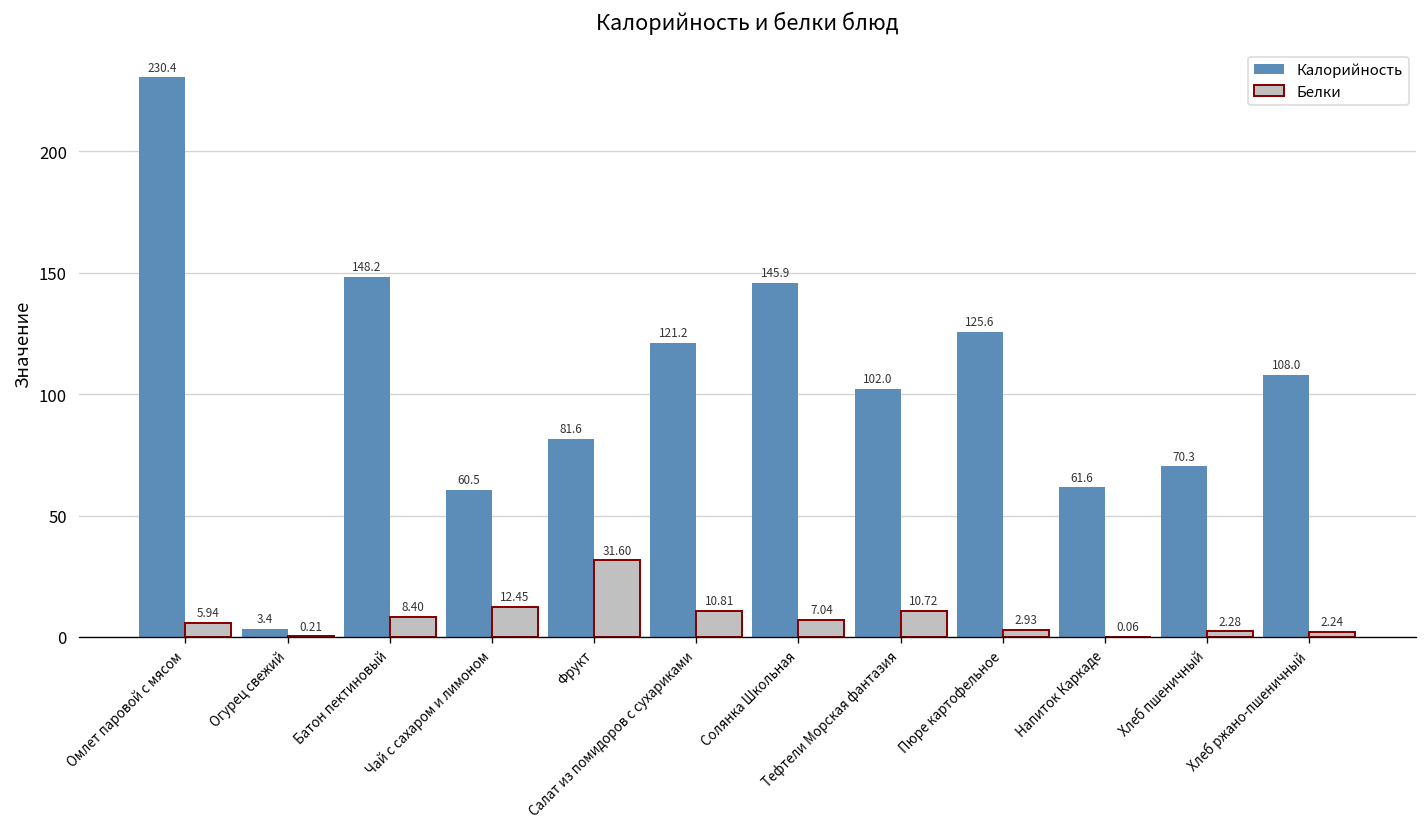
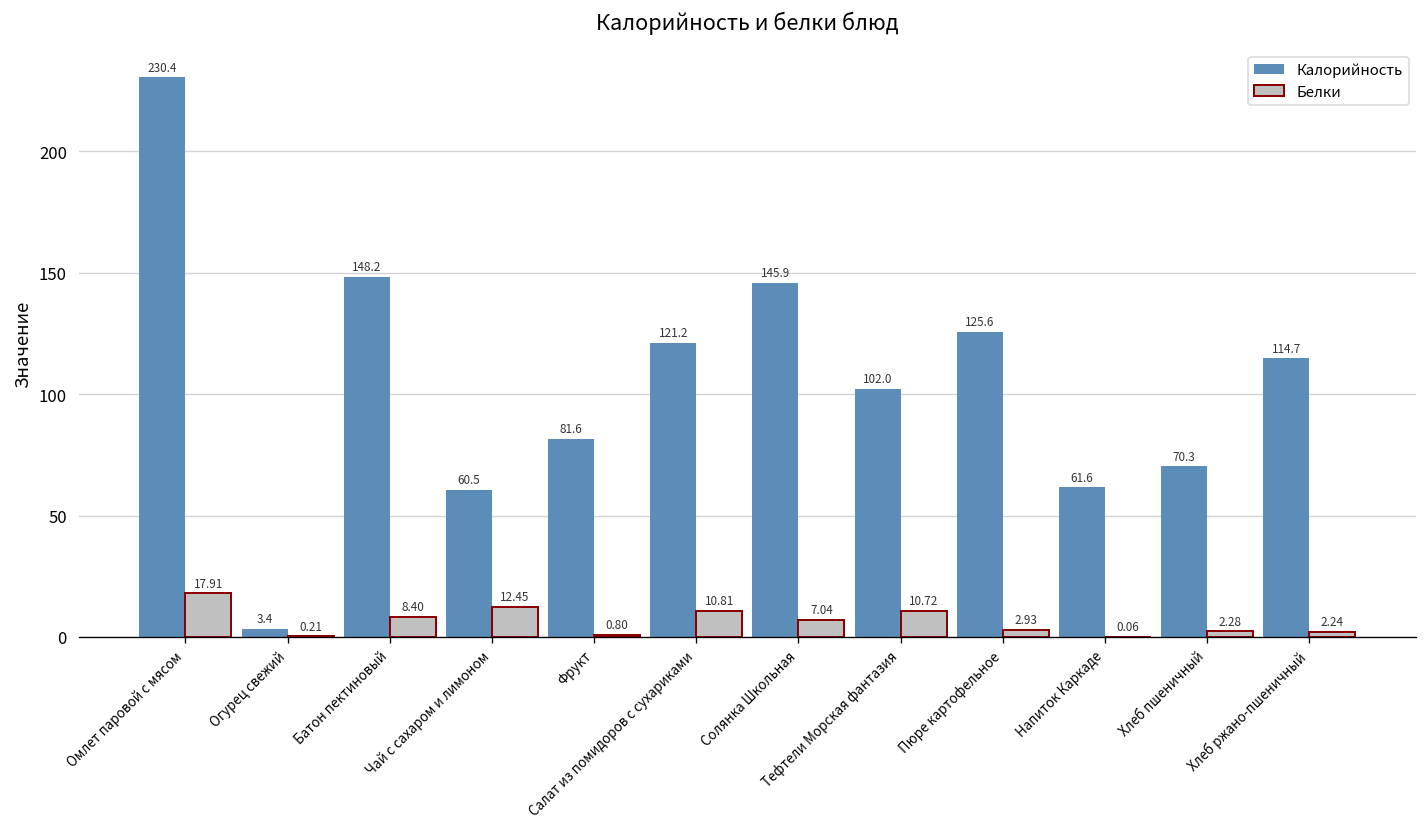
  {
    "Калорийность": {
      "Омлет паровой с мясом": 230.4,
      "Огурец свежий": 3.4,
      "Батон пектиновый": 148.2,
      "Чай с сахаром и лимоном": 60.5,
      "Фрукт": 81.6,
      "Салат из помидоров с сухариками": 121.2,
      "Солянка Школьная": 145.9,
      "Тефтели Морская фантазия": 102.0,
      "Пюре картофельное": 125.6,
      "Напиток Каркаде": 61.6,
      "Хлеб пшеничный": 70.3,
-     "Хлеб ржано-пшеничный": 108.0
+     "Хлеб ржано-пшеничный": 114.7
    },
    "Белки": {
-     "Омлет паровой с мясом": 5.94,
+     "Омлет паровой с мясом": 17.91,
      "Огурец свежий": 0.21,
      "Батон пектиновый": 8.40,
      "Чай с сахаром и лимоном": 12.45,
-     "Фрукт": 31.60,
+     "Фрукт": 0.80,
      "Салат из помидоров с сухариками": 10.81,
      "Солянка Школьная": 7.04,
      "Тефтели Морская фантазия": 10.72,
      "Пюре картофельное": 2.93,
      "Напиток Каркаде": 0.06,
      "Хлеб пшеничный": 2.28,
      "Хлеб ржано-пшеничный": 2.24
    }
  }
